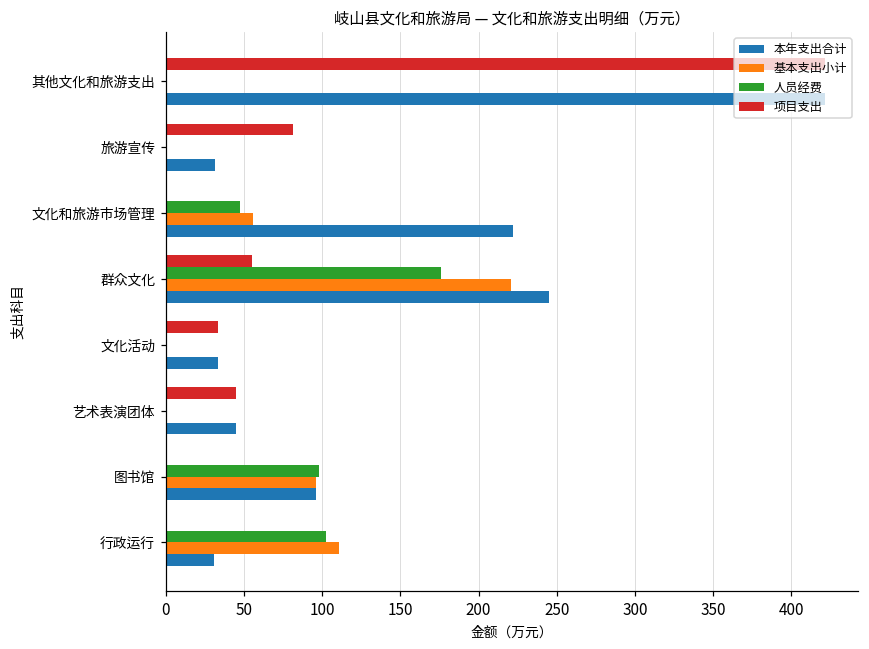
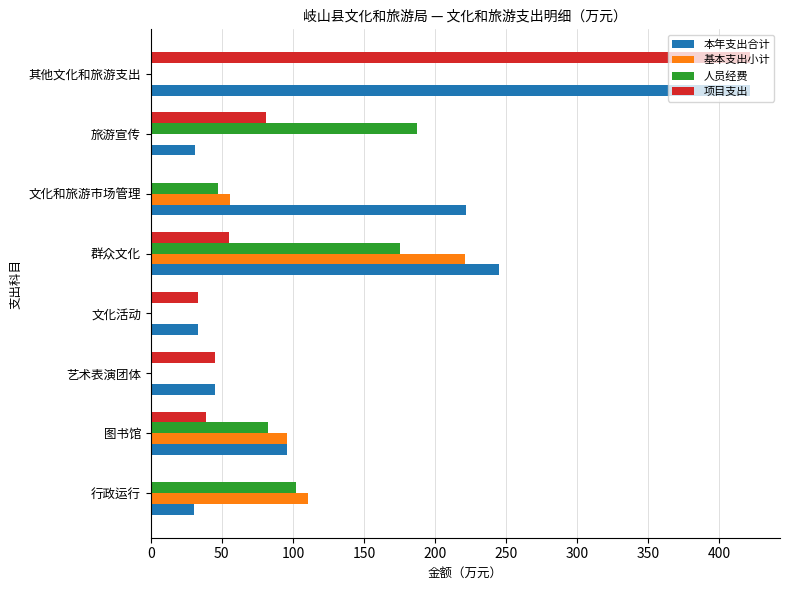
  {
    "本年支出合计": {
      "旅游宣传": 31,
      "文化和旅游市场管理": 222,
      "群众文化": 245,
      "文化活动": 33,
      "艺术表演团体": 45,
      "图书馆": 96,
      "行政运行": 31
    },
    "基本支出小计": {
      "其他文化和旅游支出": 0,
      "旅游宣传": 0,
      "文化和旅游市场管理": 56,
      "群众文化": 221,
      "文化活动": 0,
      "艺术表演团体": 0,
      "图书馆": 96,
      "行政运行": 110
    },
    "人员经费": {
      "其他文化和旅游支出": 0,
-     "旅游宣传": 0,
+     "旅游宣传": 187,
      "文化和旅游市场管理": 47,
      "群众文化": 176,
      "文化活动": 0,
      "艺术表演团体": 0,
-     "图书馆": 98,
+     "图书馆": 83,
      "行政运行": 102
    },
    "项目支出": {
      "旅游宣传": 81,
      "文化和旅游市场管理": 0,
      "群众文化": 55,
      "文化活动": 33,
      "艺术表演团体": 45,
-     "图书馆": 0,
+     "图书馆": 39,
      "行政运行": 0
    }
  }
